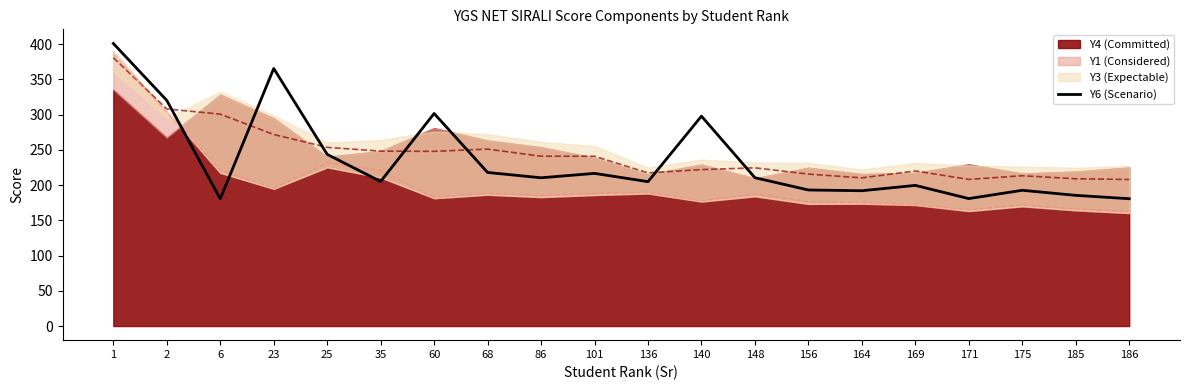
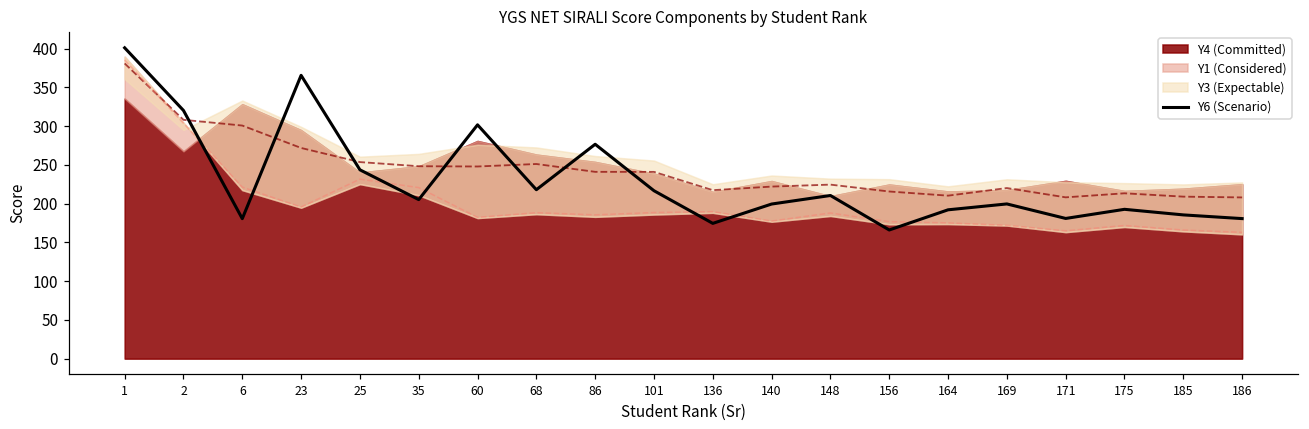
  {
    "Y6 (Scenario)": {
      "1": 400,
      "2": 320,
      "6": 180,
      "23": 370,
      "35": 210,
      "60": 300,
      "68": 220,
-     "86": 210,
+     "86": 280,
      "101": 220,
-     "136": 200,
-     "140": 300,
-     "156": 190,
+     "136": 170,
+     "140": 200,
+     "156": 170,
      "164": 190,
      "169": 200,
      "171": 180,
      "175": 190,
      "185": 190,
      "186": 180
    }
  }
